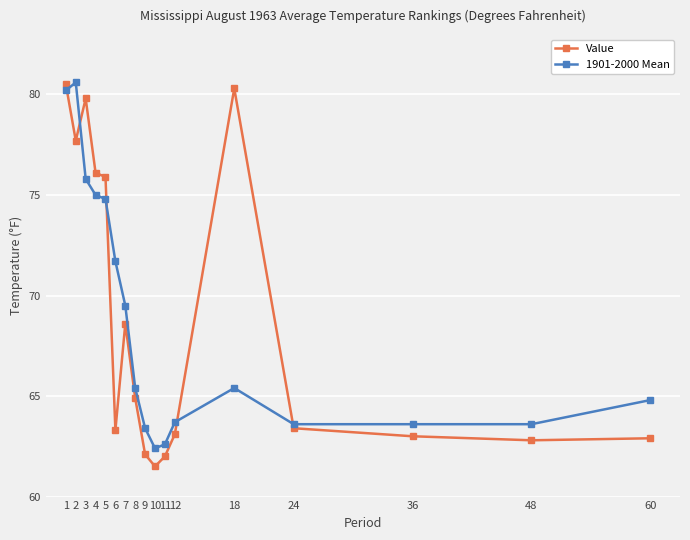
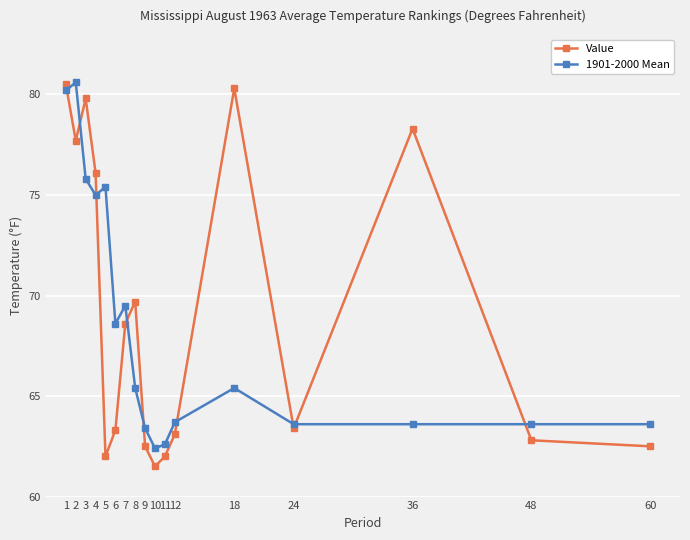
  {
    "Value": {
      "1": 80.5,
      "2": 77.7,
      "3": 79.8,
      "4": 76.1,
-     "5": 75.9,
+     "5": 62.0,
      "6": 63.3,
      "7": 68.6,
-     "8": 64.9,
-     "9": 62.1,
+     "8": 69.7,
+     "9": 62.5,
      "18": 80.3,
      "24": 63.4,
-     "36": 63.0,
+     "36": 78.3,
      "48": 62.8,
-     "60": 62.9
+     "60": 62.5
    },
    "1901-2000 Mean": {
      "1": 80.2,
      "2": 80.6,
      "3": 75.8,
      "4": 75.0,
-     "5": 74.8,
-     "6": 71.7,
+     "5": 75.4,
+     "6": 68.6,
      "7": 69.5,
      "8": 65.4,
      "9": 63.4,
      "18": 65.4,
      "24": 63.6,
      "36": 63.6,
      "48": 63.6,
-     "60": 64.8
+     "60": 63.6
    }
  }
